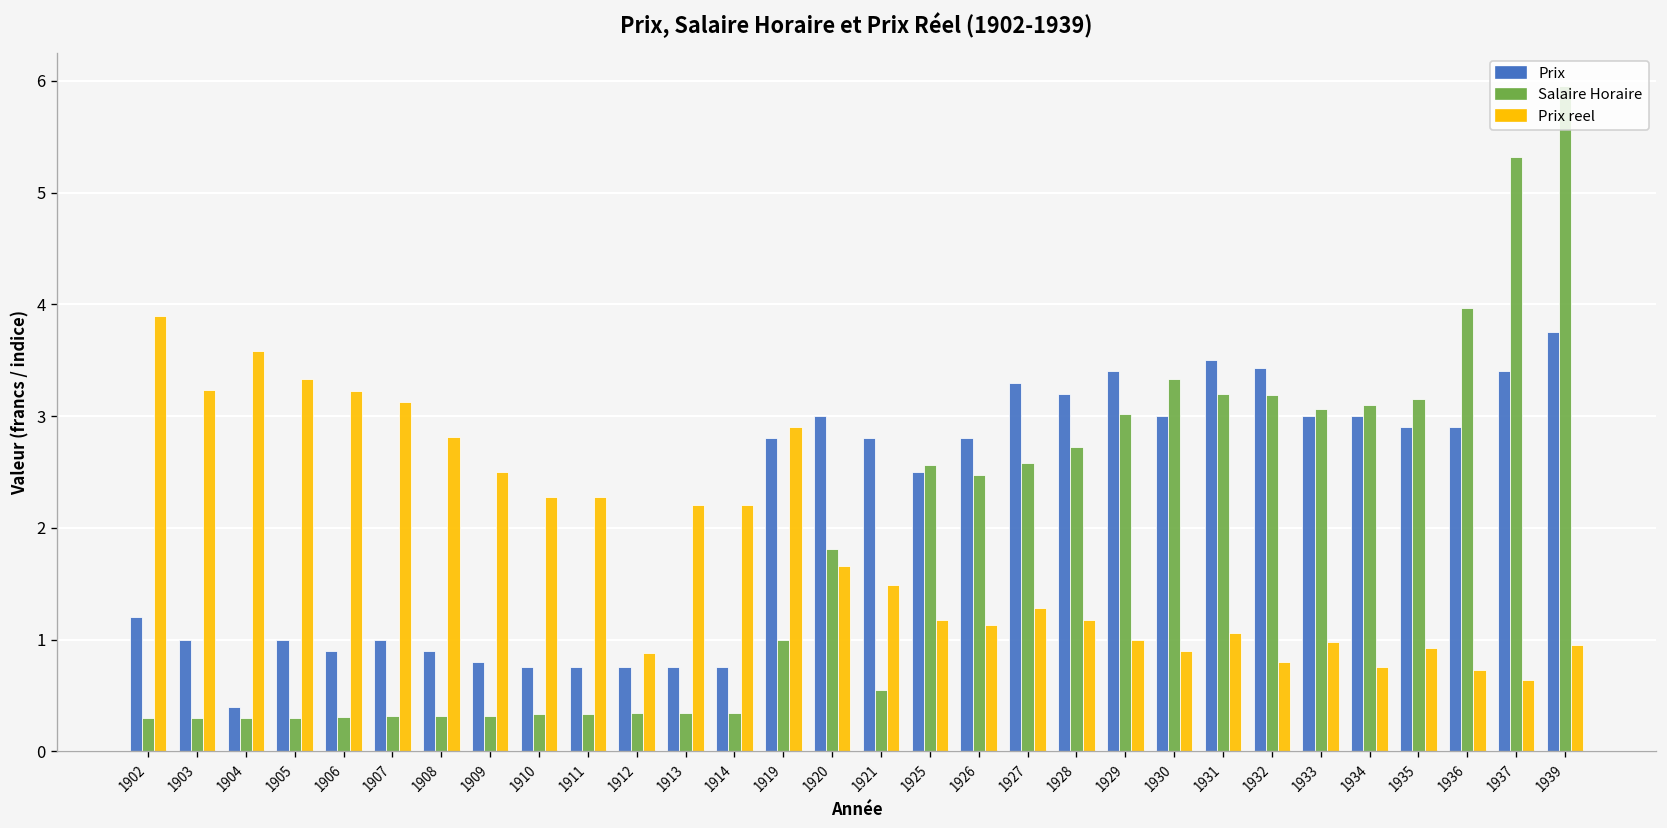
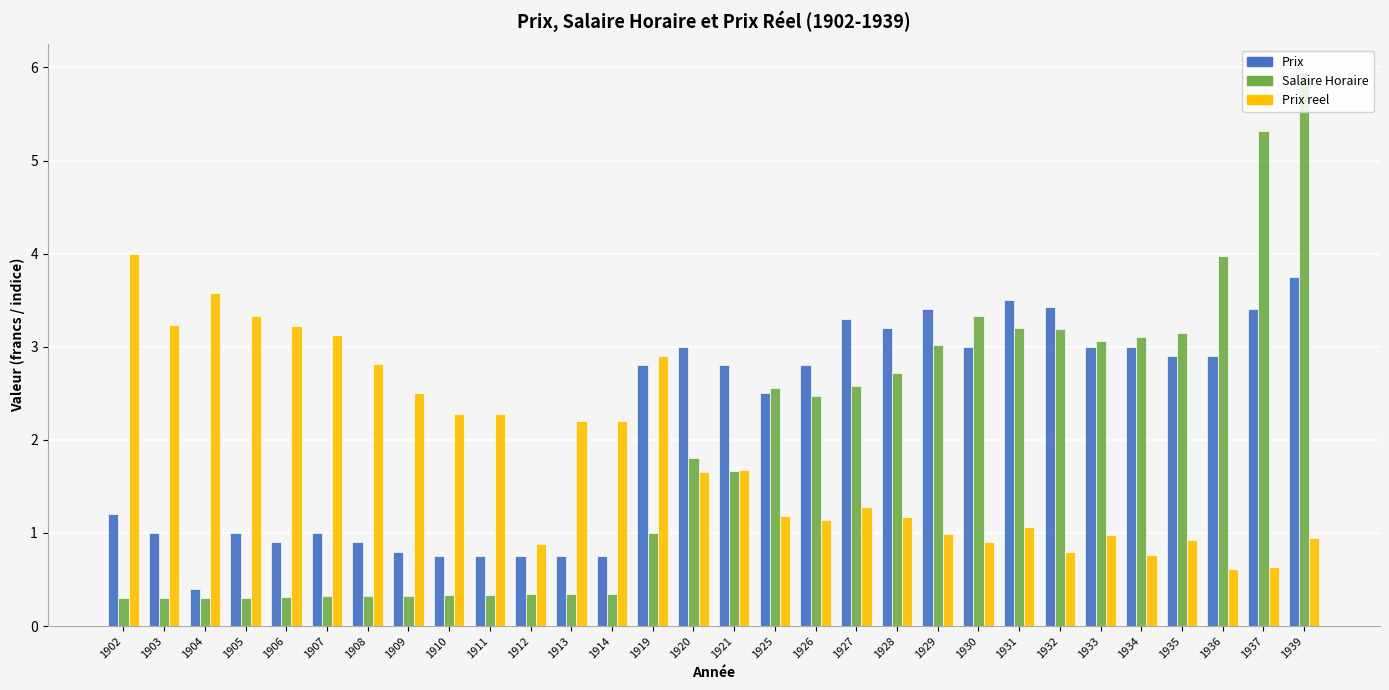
  {
    "Prix": {
      "1902": 1.2,
      "1903": 1.0,
      "1904": 0.4,
      "1905": 1.0,
      "1906": 0.9,
      "1907": 1.0,
      "1908": 0.9,
      "1909": 0.8,
      "1910": 0.8,
      "1911": 0.8,
      "1912": 0.8,
      "1913": 0.8,
      "1914": 0.8,
      "1919": 2.8,
      "1920": 3.0,
      "1921": 2.8,
      "1925": 2.5,
      "1926": 2.8,
      "1927": 3.3,
      "1928": 3.2,
      "1929": 3.4,
      "1930": 3.0,
      "1931": 3.5,
      "1932": 3.4,
      "1933": 3.0,
      "1934": 3.0,
      "1935": 2.9,
      "1936": 2.9,
      "1937": 3.4,
      "1939": 3.8
    },
    "Salaire Horaire": {
      "1902": 0.3,
      "1903": 0.3,
      "1904": 0.3,
      "1905": 0.3,
      "1906": 0.3,
      "1907": 0.3,
      "1908": 0.3,
      "1909": 0.3,
      "1910": 0.3,
      "1911": 0.3,
      "1912": 0.3,
      "1913": 0.3,
      "1914": 0.3,
      "1919": 1.0,
      "1920": 1.8,
-     "1921": 0.6,
+     "1921": 1.7,
      "1925": 2.6,
      "1926": 2.5,
      "1927": 2.6,
      "1928": 2.7,
      "1929": 3.0,
      "1930": 3.3,
      "1931": 3.2,
      "1932": 3.2,
      "1933": 3.1,
      "1934": 3.1,
      "1935": 3.2,
      "1936": 4.0,
      "1937": 5.3
    },
    "Prix reel": {
-     "1902": 3.9,
+     "1902": 4.0,
      "1903": 3.2,
      "1904": 3.6,
      "1905": 3.3,
      "1906": 3.2,
      "1907": 3.1,
      "1908": 2.8,
      "1909": 2.5,
      "1910": 2.3,
      "1911": 2.3,
      "1912": 0.9,
      "1913": 2.2,
      "1914": 2.2,
      "1919": 2.9,
      "1920": 1.7,
-     "1921": 1.5,
+     "1921": 1.7,
      "1925": 1.2,
      "1926": 1.1,
      "1927": 1.3,
      "1928": 1.2,
      "1929": 1.0,
      "1930": 0.9,
      "1931": 1.1,
      "1932": 0.8,
      "1933": 1.0,
      "1934": 0.8,
      "1935": 0.9,
-     "1936": 0.7,
+     "1936": 0.6,
      "1937": 0.6,
      "1939": 1.0
    }
  }
